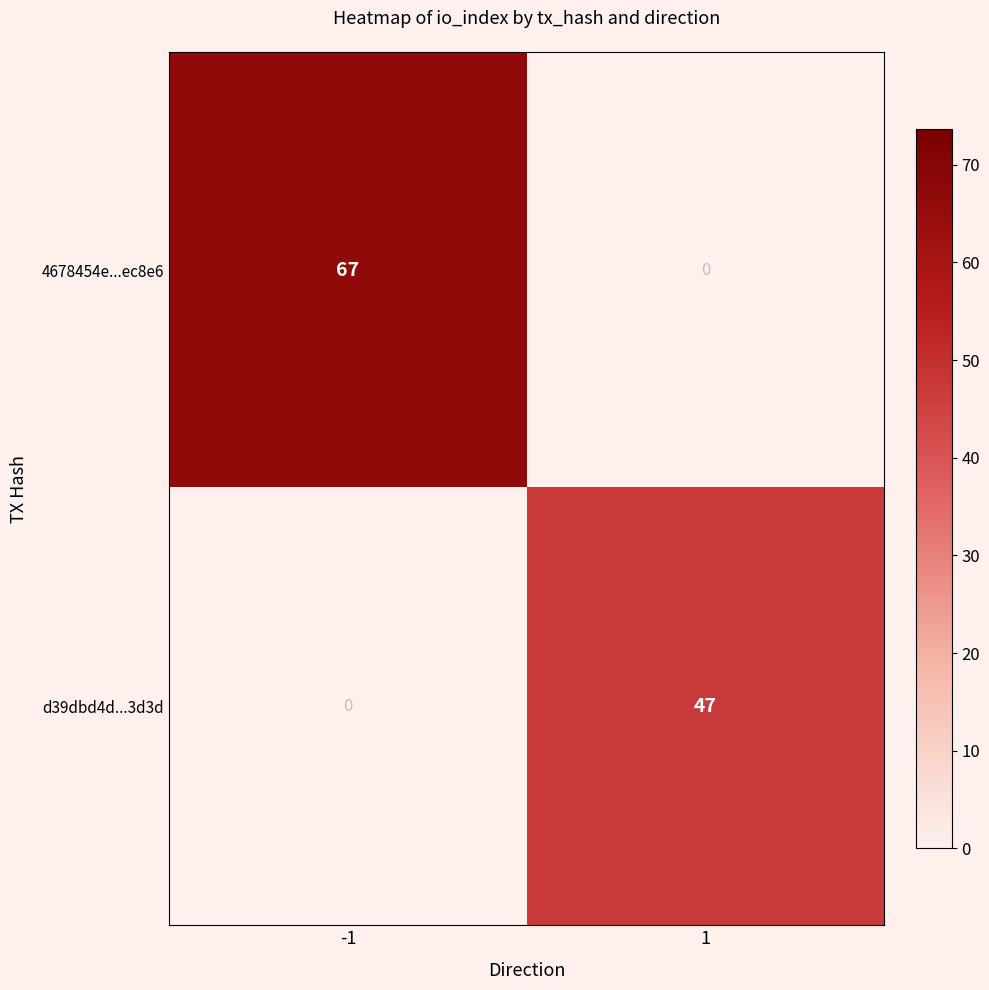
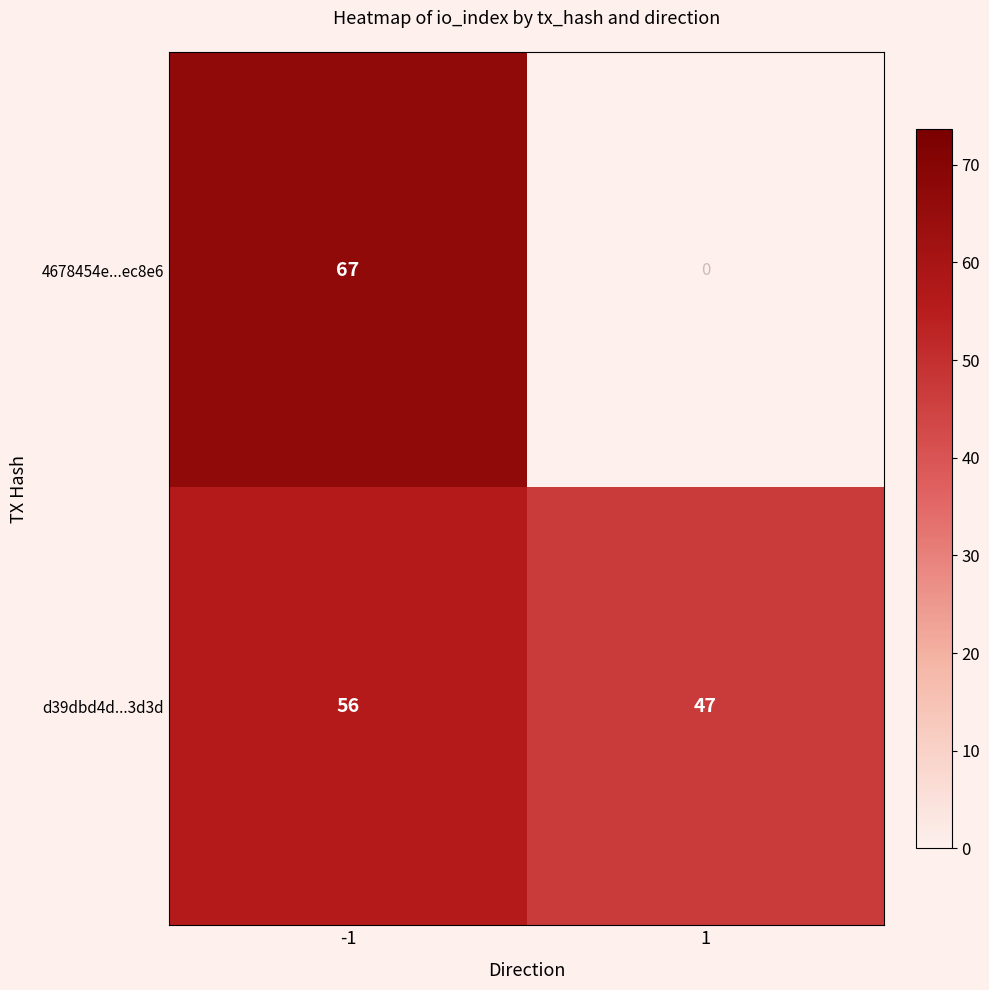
  {
    "4678454e...ec8e6": {
      "-1": 67,
      "1": 0
    },
    "d39dbd4d...3d3d": {
-     "-1": 0,
+     "-1": 56,
      "1": 47
    }
  }
